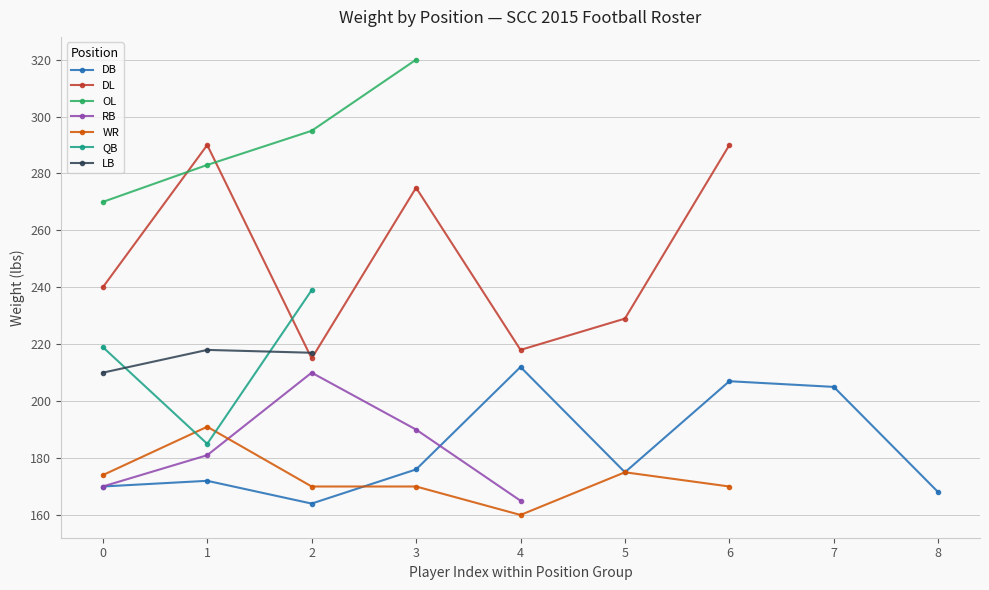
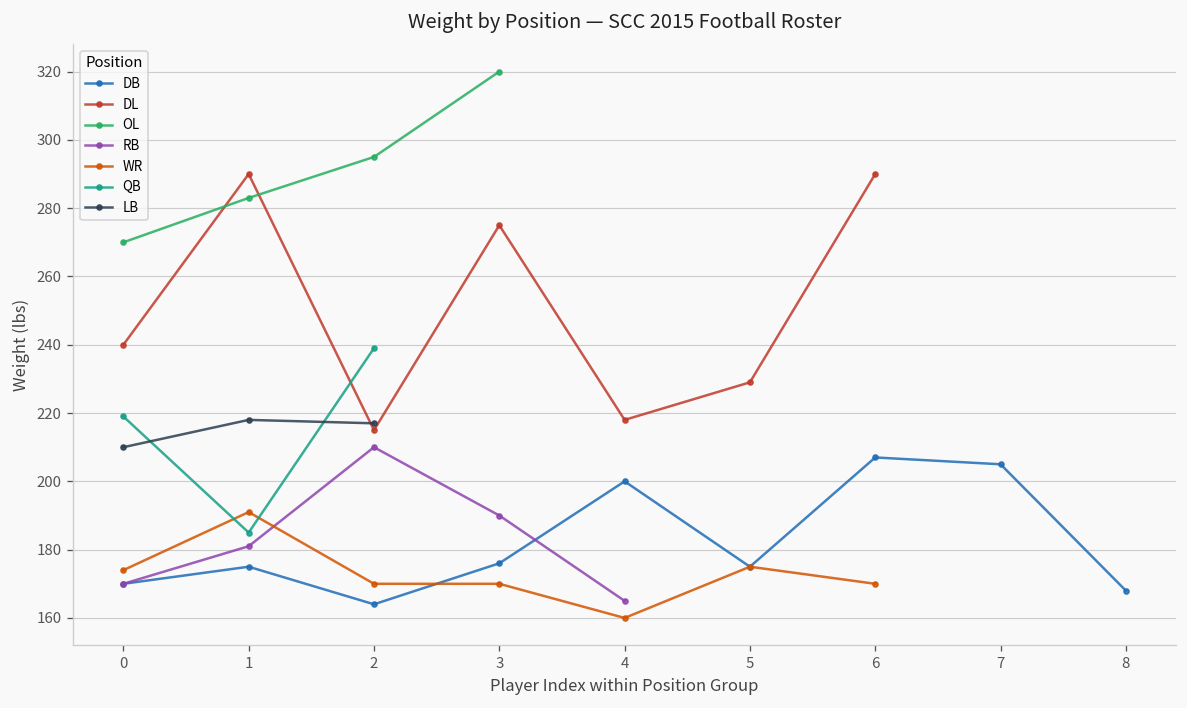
  {
    "DB": {
-     "1": 172,
+     "1": 175,
      "2": 164,
      "3": 176,
-     "4": 212,
+     "4": 200,
      "6": 207,
      "7": 205,
      "8": 168
    },
    "RB": {
      "1": 181,
      "2": 210,
      "3": 190,
      "4": 165
    },
    "LB": {
      "0": 210,
      "1": 218,
      "2": 217
    }
  }
